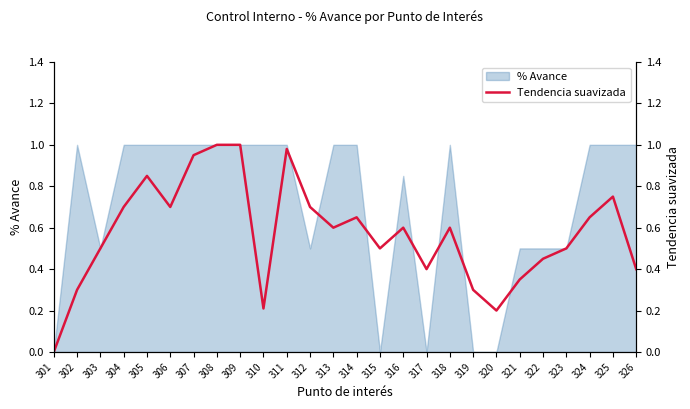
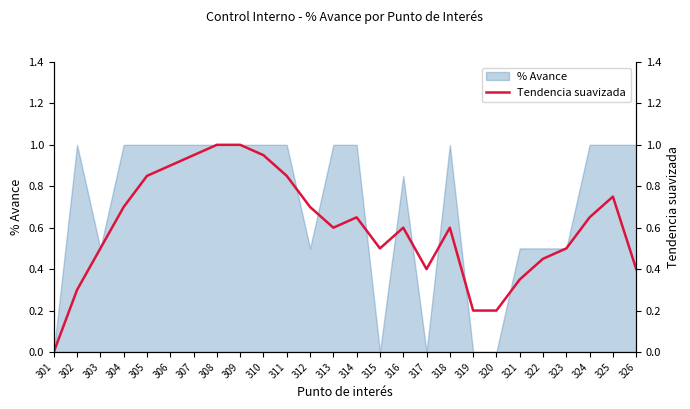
  {
    "% Avance": {
      "301": 0.00,
      "302": 1.00,
      "303": 0.50,
      "304": 1.00,
      "305": 1.00,
      "306": 1.00,
      "307": 1.00,
      "308": 1.00,
      "309": 1.00,
      "310": 1.00,
      "311": 1.00,
      "312": 0.50,
      "313": 1.00,
      "314": 1.00,
      "315": 0.00,
      "316": 0.85,
      "317": 0.00,
      "318": 1.00,
      "319": 0.00,
      "320": 0.00,
      "321": 0.50,
      "322": 0.50,
      "323": 0.50,
      "324": 1.00,
      "325": 1.00,
      "326": 1.00
    },
    "Tendencia suavizada": {
      "301": 0.00,
      "302": 0.30,
      "303": 0.50,
      "304": 0.70,
      "305": 0.85,
-     "306": 0.7,
+     "306": 0.9,
      "307": 0.95,
      "308": 1.00,
      "309": 1.00,
-     "310": 0.21,
-     "311": 0.98,
+     "310": 0.95,
+     "311": 0.85,
      "312": 0.70,
      "313": 0.60,
      "314": 0.65,
      "315": 0.50,
      "316": 0.60,
      "317": 0.40,
      "318": 0.60,
-     "319": 0.3,
+     "319": 0.2,
      "320": 0.20,
      "321": 0.35,
      "322": 0.45,
      "323": 0.50,
      "324": 0.65,
      "325": 0.75,
      "326": 0.40
    }
  }
